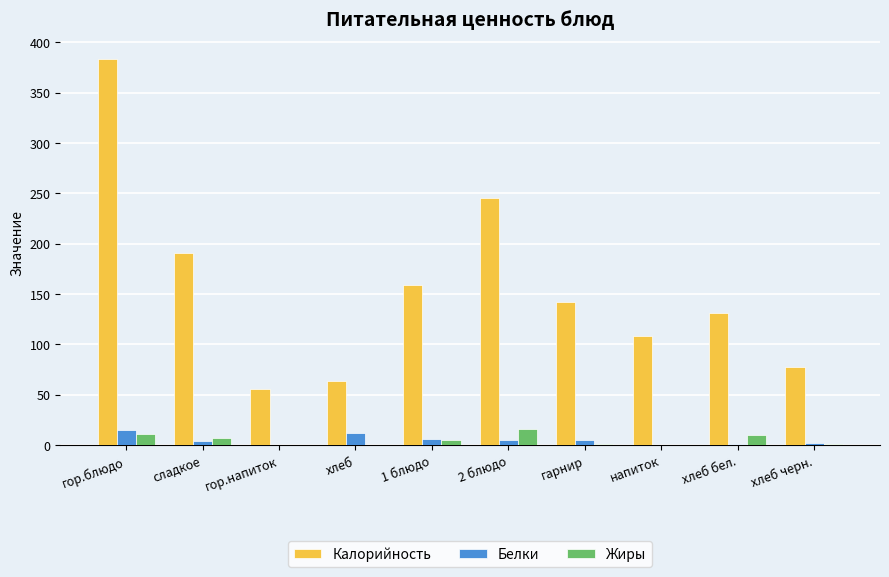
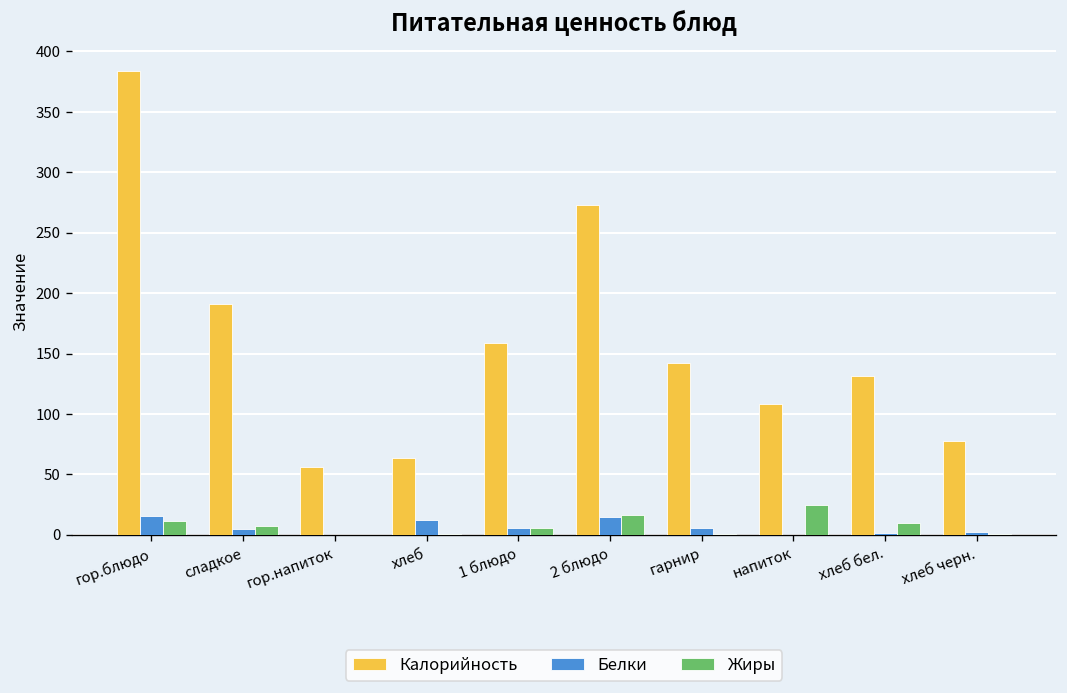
  {
    "Калорийность": {
      "гор.блюдо": 384,
      "сладкое": 191,
      "гор.напиток": 56,
      "хлеб": 64,
      "1 блюдо": 159,
-     "2 блюдо": 245,
+     "2 блюдо": 273,
      "гарнир": 142,
      "напиток": 108,
      "хлеб бел.": 131,
      "хлеб черн.": 78
    },
    "Белки": {
      "гор.блюдо": 15,
      "сладкое": 4,
      "хлеб": 13,
      "1 блюдо": 6,
-     "2 блюдо": 5,
+     "2 блюдо": 15,
      "гарнир": 5,
      "хлеб черн.": 3
    },
    "Жиры": {
      "гор.блюдо": 12,
      "сладкое": 8,
      "гор.напиток": 0,
      "1 блюдо": 5,
      "2 блюдо": 16,
-     "напиток": 0,
+     "напиток": 25,
      "хлеб бел.": 10
    }
  }
